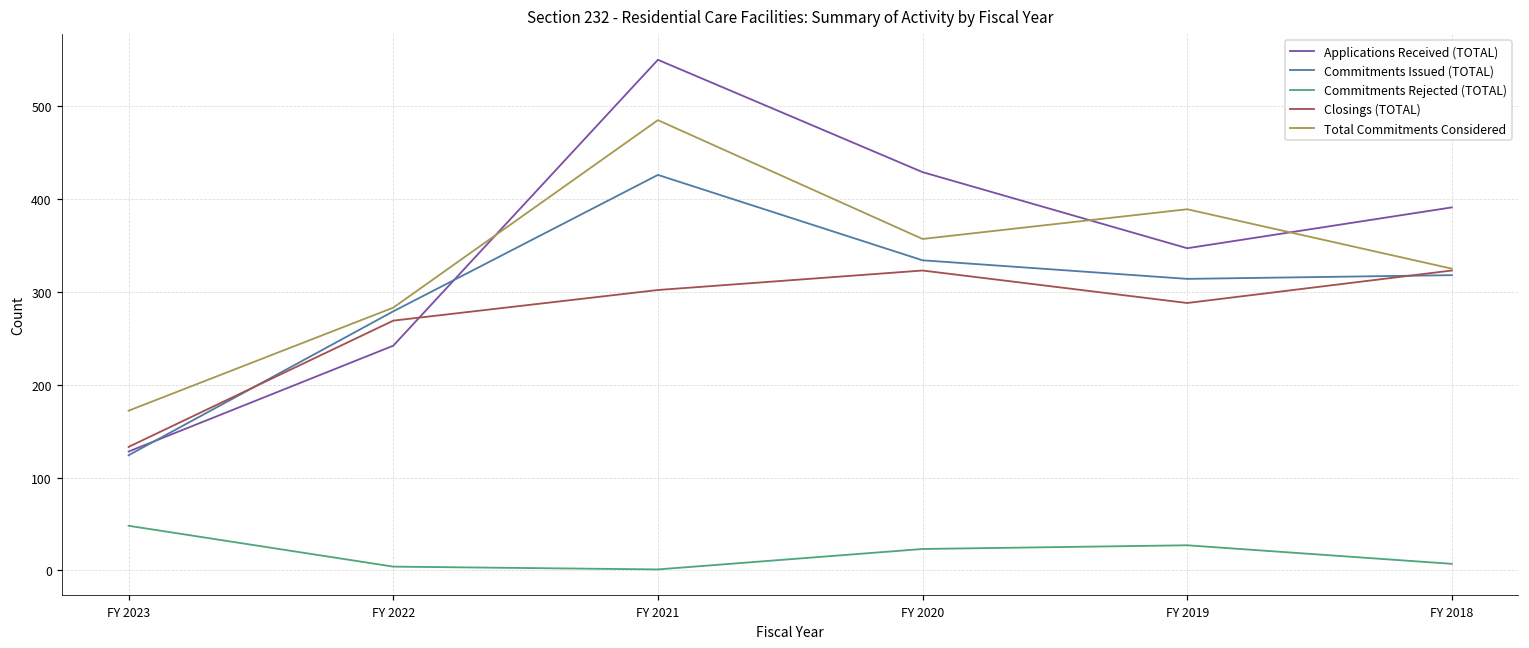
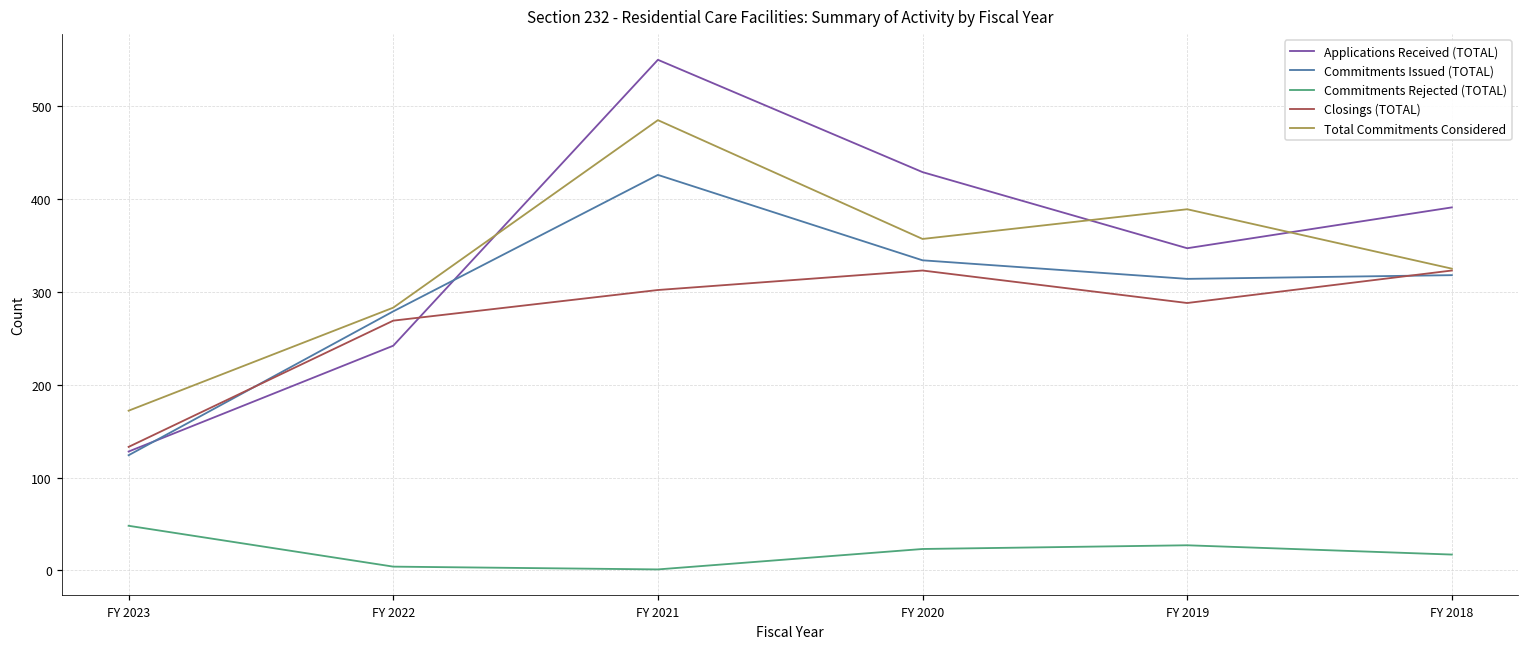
  {
    "Applications Received (TOTAL)": {
      "FY 2023": 130,
      "FY 2022": 240,
      "FY 2021": 550,
      "FY 2020": 430,
      "FY 2019": 350,
      "FY 2018": 390
    },
    "Commitments Issued (TOTAL)": {
      "FY 2023": 120,
      "FY 2022": 280,
      "FY 2021": 430,
      "FY 2020": 330,
      "FY 2019": 310,
      "FY 2018": 320
    },
    "Commitments Rejected (TOTAL)": {
      "FY 2023": 50,
      "FY 2022": 0,
      "FY 2021": 0,
      "FY 2020": 20,
      "FY 2019": 30,
-     "FY 2018": 10
+     "FY 2018": 20
    },
    "Closings (TOTAL)": {
      "FY 2023": 130,
      "FY 2022": 270,
      "FY 2021": 300,
      "FY 2020": 320,
      "FY 2019": 290
    },
    "Total Commitments Considered": {
      "FY 2023": 170,
      "FY 2022": 280,
      "FY 2021": 490,
      "FY 2020": 360,
      "FY 2019": 390
    }
  }
